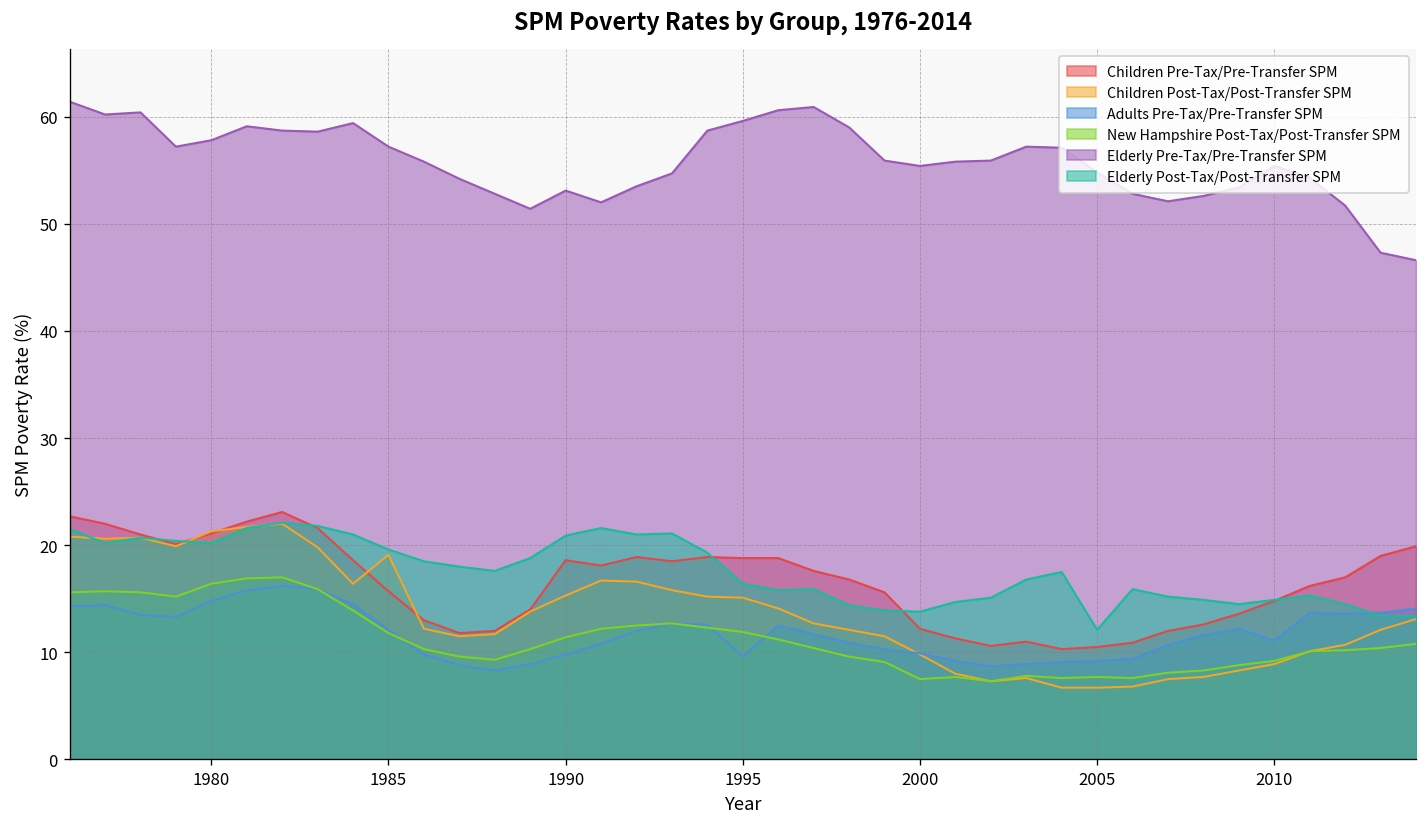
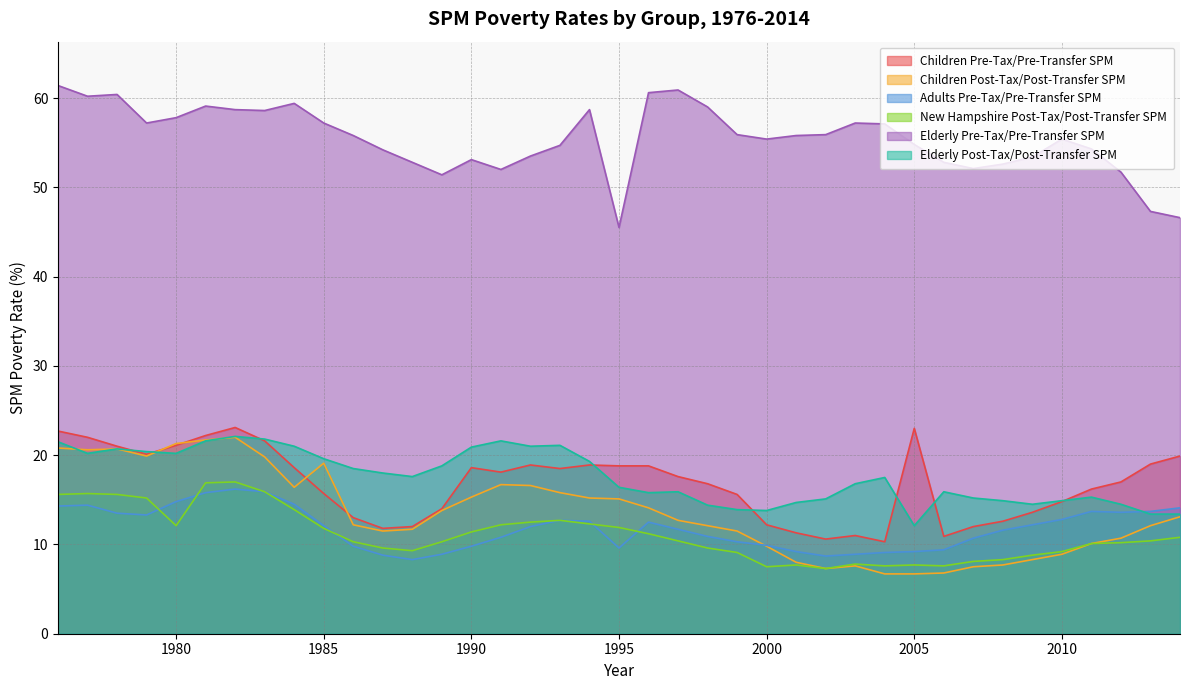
  {
    "Children Pre-Tax/Pre-Transfer SPM": {
      "1985": 16,
      "1990": 19,
      "1995": 19,
      "2000": 12,
-     "2005": 11
+     "2005": 23
    },
    "Children Post-Tax/Post-Transfer SPM": {
      "1985": 19,
      "1990": 15,
      "1995": 15,
      "2005": 7,
      "2010": 9
    },
    "Adults Pre-Tax/Pre-Transfer SPM": {
      "1980": 15,
      "1985": 12,
      "1990": 10,
      "1995": 10,
      "2005": 9,
-     "2010": 11
+     "2010": 13
    },
    "New Hampshire Post-Tax/Post-Transfer SPM": {
-     "1980": 16,
+     "1980": 12,
      "1985": 12,
      "1990": 11,
      "1995": 12,
      "2000": 8,
      "2005": 8,
      "2010": 9
    },
    "Elderly Pre-Tax/Pre-Transfer SPM": {
      "1980": 58,
      "1985": 57,
      "1990": 53,
-     "1995": 60,
+     "1995": 46,
      "2000": 55
    },
    "Elderly Post-Tax/Post-Transfer SPM": {
      "1980": 20,
      "1985": 20,
      "1990": 21,
      "1995": 16,
      "2000": 14,
      "2005": 12
    }
  }
